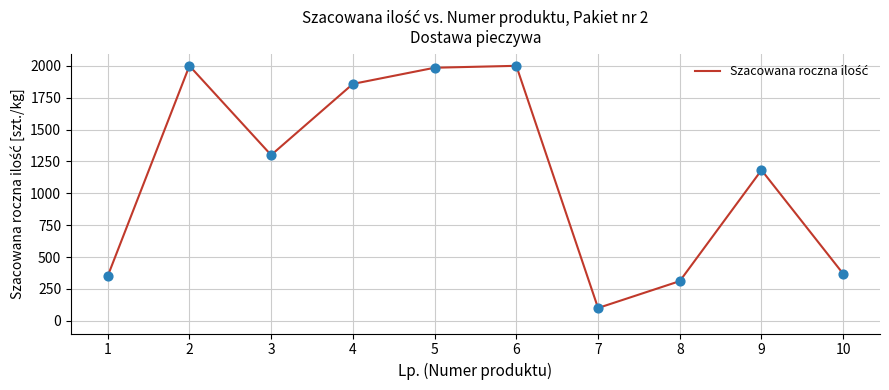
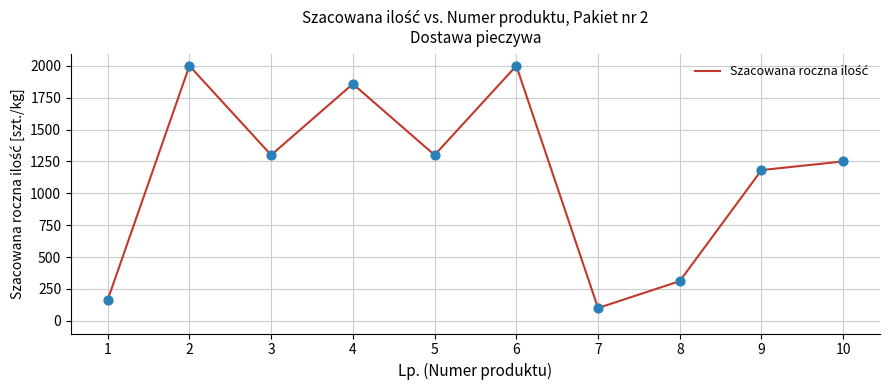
  {
-   "1": 350,
+   "1": 160,
    "2": 2000,
    "3": 1300,
    "4": 1860,
-   "5": 1990,
+   "5": 1300,
    "6": 2000,
    "7": 100,
    "8": 310,
    "9": 1180,
-   "10": 370
+   "10": 1250
  }
